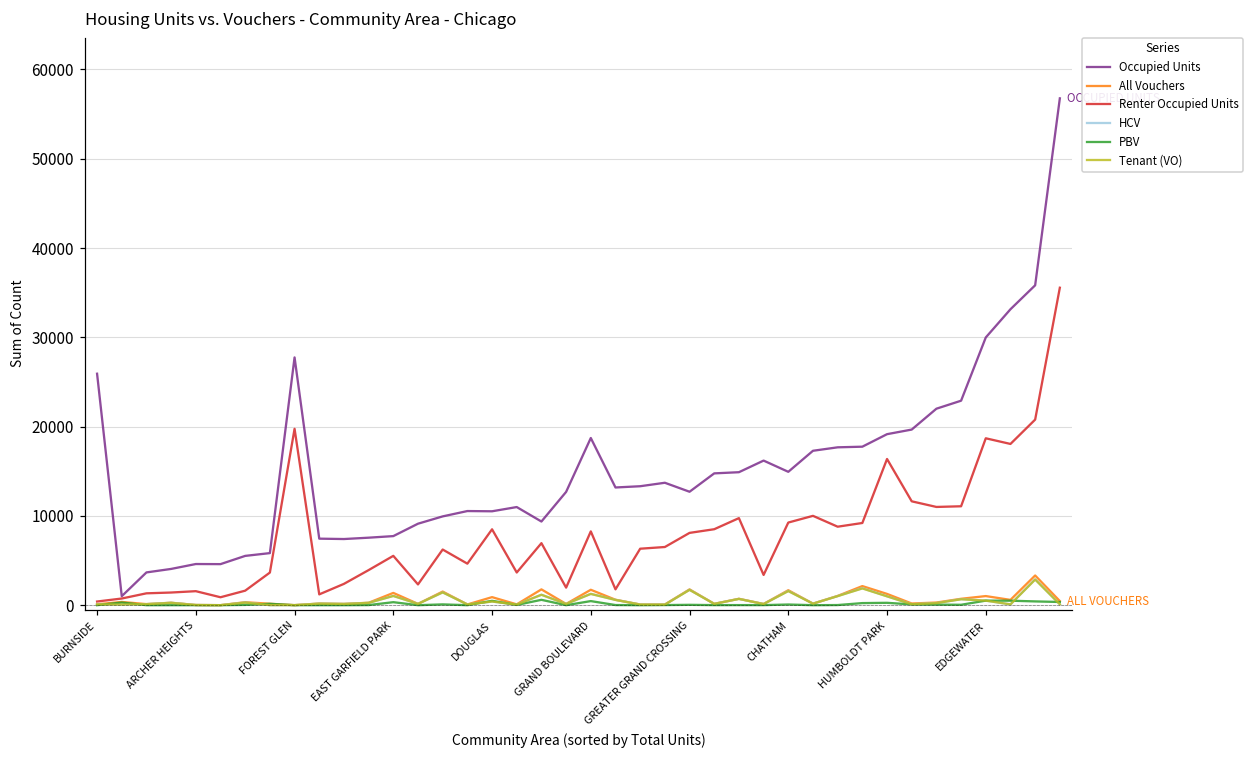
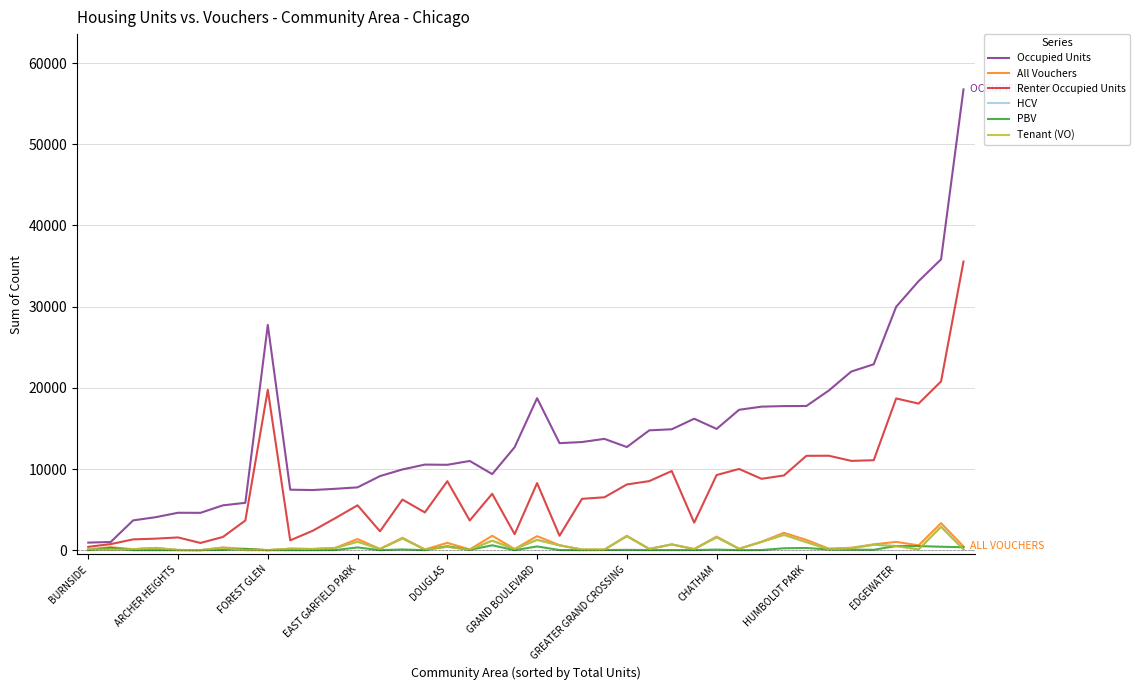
  {
    "Occupied Units": {
-     "BURNSIDE": 26000,
+     "BURNSIDE": 1000,
      "FOREST GLEN": 28000,
      "GRAND BOULEVARD": 19000,
-     "HUMBOLDT PARK": 19000
+     "HUMBOLDT PARK": 18000
    },
    "All Vouchers": {
      "GRAND BOULEVARD": 2000
    },
    "Renter Occupied Units": {
      "FOREST GLEN": 20000,
      "GRAND BOULEVARD": 8000,
-     "HUMBOLDT PARK": 16000
+     "HUMBOLDT PARK": 12000
    },
    "Tenant (VO)": {
      "GRAND BOULEVARD": 1000
    },
    "PBV": {
      "GRAND BOULEVARD": 0,
      "HUMBOLDT PARK": 0
    }
  }
